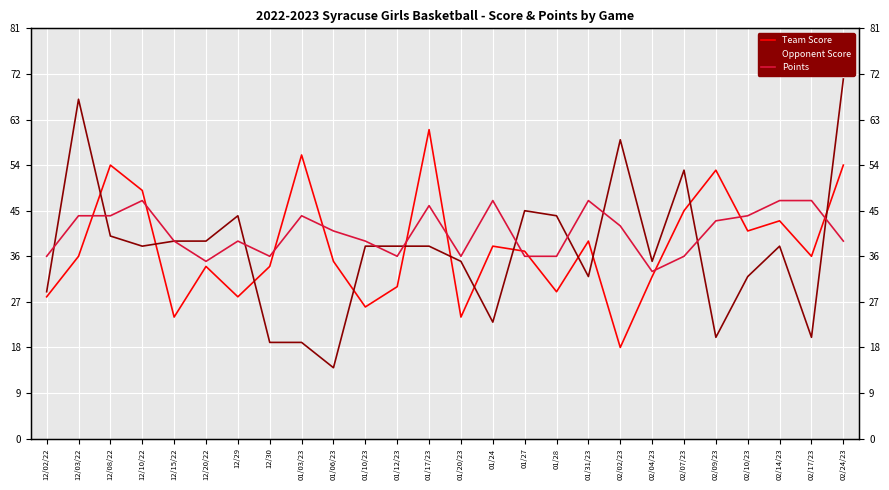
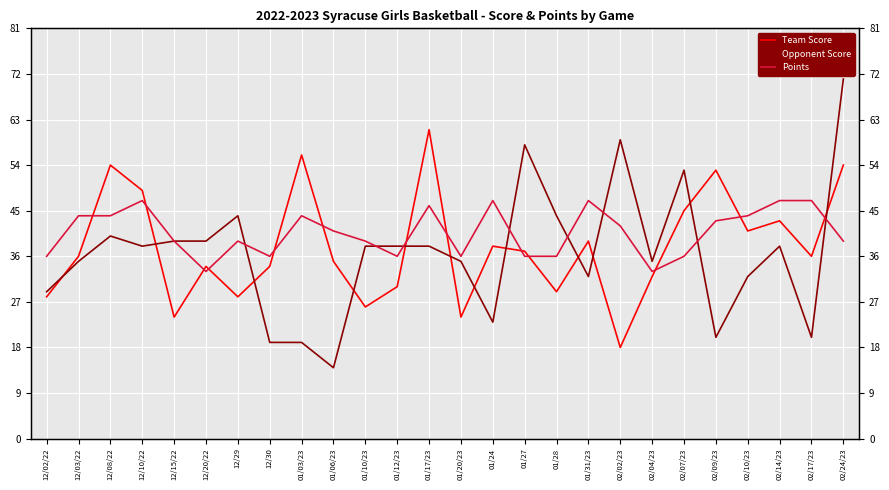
  {
    "Team Score": {
      "12/02/22": 28,
      "12/03/22": 36,
      "12/08/22": 54,
      "12/10/22": 49,
      "12/15/22": 24,
      "12/20/22": 34,
      "12/29": 28,
      "12/30": 34,
      "01/03/23": 56,
      "01/06/23": 35,
      "01/10/23": 26,
      "01/12/23": 30,
      "01/17/23": 61,
      "01/20/23": 24,
      "01/24": 38,
      "01/27": 37,
      "01/28": 29,
      "01/31/23": 39,
      "02/02/23": 18,
      "02/04/23": 32,
      "02/07/23": 45,
      "02/09/23": 53,
      "02/10/23": 41,
      "02/14/23": 43,
      "02/17/23": 36,
      "02/24/23": 54
    },
    "Opponent Score": {
      "12/02/22": 29,
-     "12/03/22": 67,
+     "12/03/22": 35,
      "12/08/22": 40,
      "12/10/22": 38,
      "12/20/22": 39,
      "12/29": 44,
      "12/30": 19,
      "01/03/23": 19,
      "01/06/23": 14,
      "01/10/23": 38,
      "01/12/23": 38,
      "01/17/23": 38,
      "01/20/23": 35,
      "01/24": 23,
-     "01/27": 45,
+     "01/27": 58,
      "01/28": 44,
      "01/31/23": 32,
      "02/02/23": 59,
      "02/04/23": 35,
      "02/07/23": 53,
      "02/09/23": 20,
      "02/10/23": 32,
      "02/14/23": 38,
      "02/17/23": 20,
      "02/24/23": 71
    },
    "Points": {
      "12/02/22": 36,
      "12/03/22": 44,
      "12/08/22": 44,
      "12/10/22": 47,
-     "12/20/22": 35,
+     "12/20/22": 33,
      "12/29": 39,
      "12/30": 36,
      "01/03/23": 44,
      "01/06/23": 41,
      "01/10/23": 39,
      "01/12/23": 36,
      "01/17/23": 46,
      "01/20/23": 36,
      "01/24": 47,
      "01/27": 36,
      "01/28": 36,
      "01/31/23": 47,
      "02/02/23": 42,
      "02/04/23": 33,
      "02/07/23": 36,
      "02/09/23": 43,
      "02/10/23": 44,
      "02/14/23": 47,
      "02/17/23": 47,
      "02/24/23": 39
    }
  }
